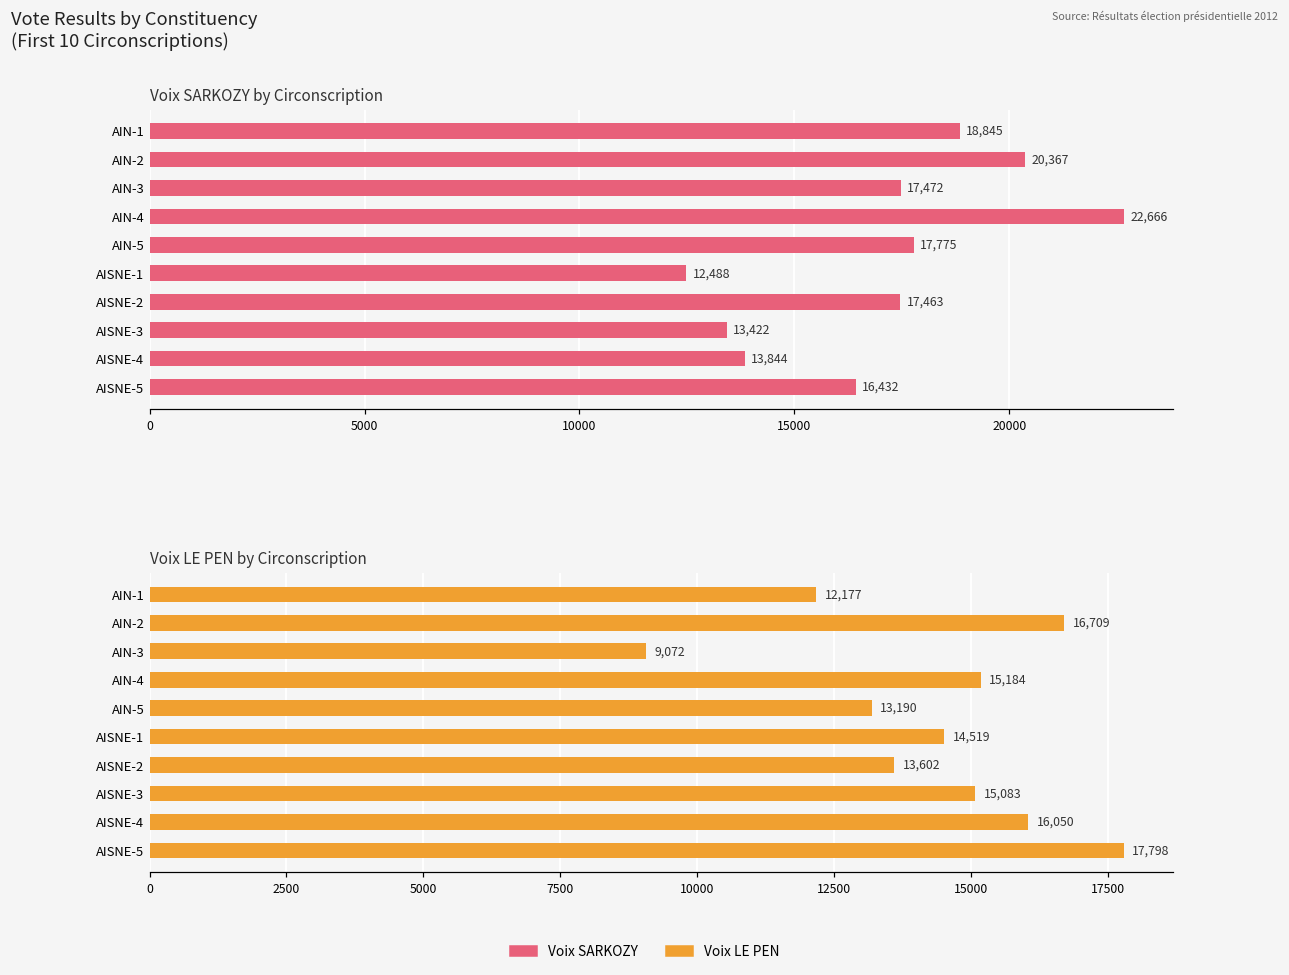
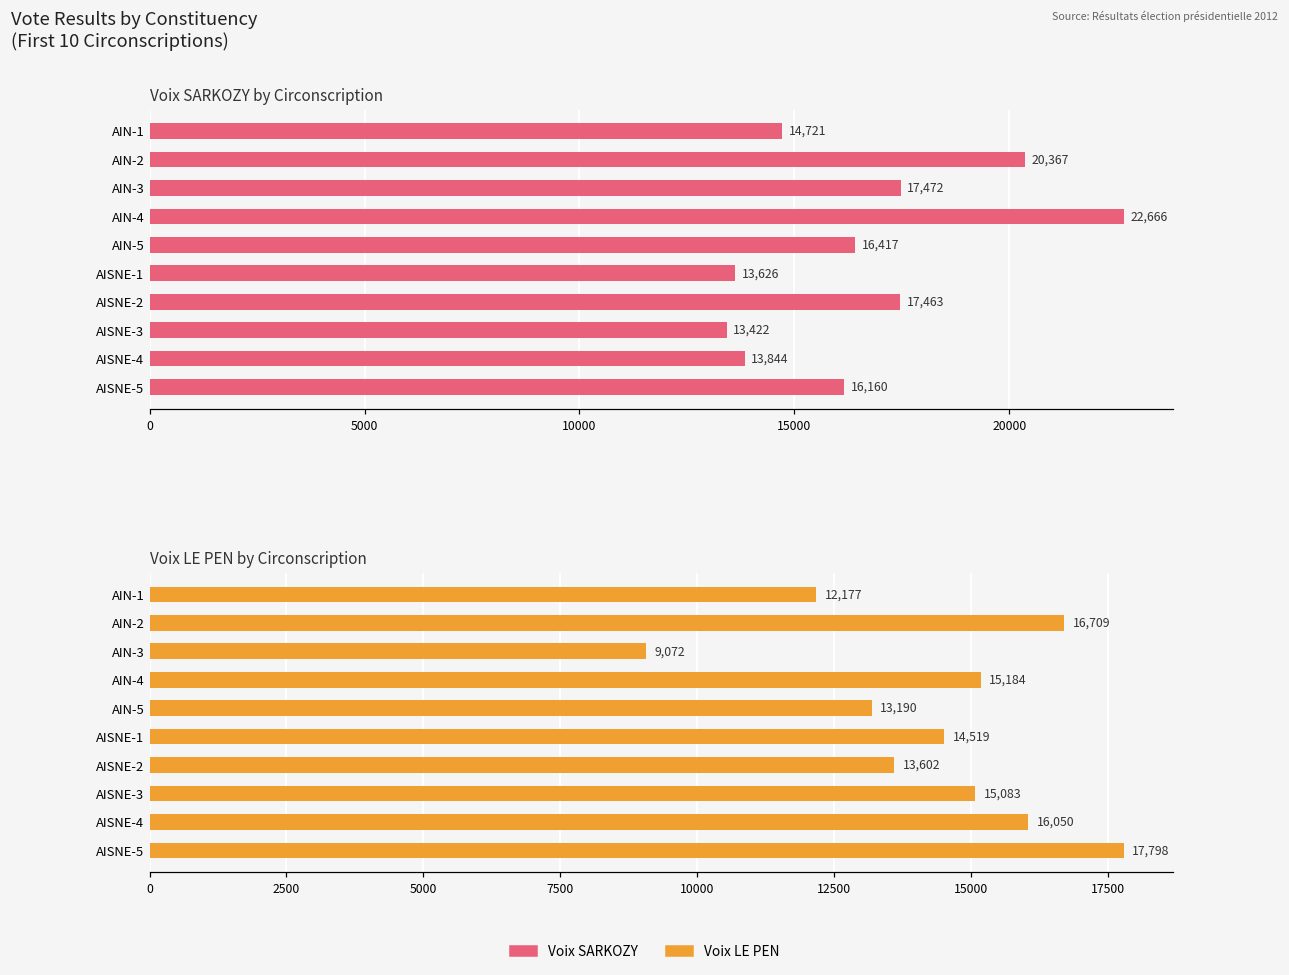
  {
    "Voix SARKOZY by Circonscription": {
-     "AIN-1": "18,845",
+     "AIN-1": "14,721",
      "AIN-2": "20,367",
      "AIN-3": "17,472",
      "AIN-4": "22,666",
-     "AIN-5": "17,775",
-     "AISNE-1": "12,488",
+     "AIN-5": "16,417",
+     "AISNE-1": "13,626",
      "AISNE-2": "17,463",
      "AISNE-3": "13,422",
      "AISNE-4": "13,844",
-     "AISNE-5": "16,432"
+     "AISNE-5": "16,160"
    },
    "Voix LE PEN by Circonscription": {
      "AIN-1": "12,177",
      "AIN-2": "16,709",
      "AIN-3": "9,072",
      "AIN-4": "15,184",
      "AIN-5": "13,190",
      "AISNE-1": "14,519",
      "AISNE-2": "13,602",
      "AISNE-3": "15,083",
      "AISNE-4": "16,050",
      "AISNE-5": "17,798"
    }
  }
